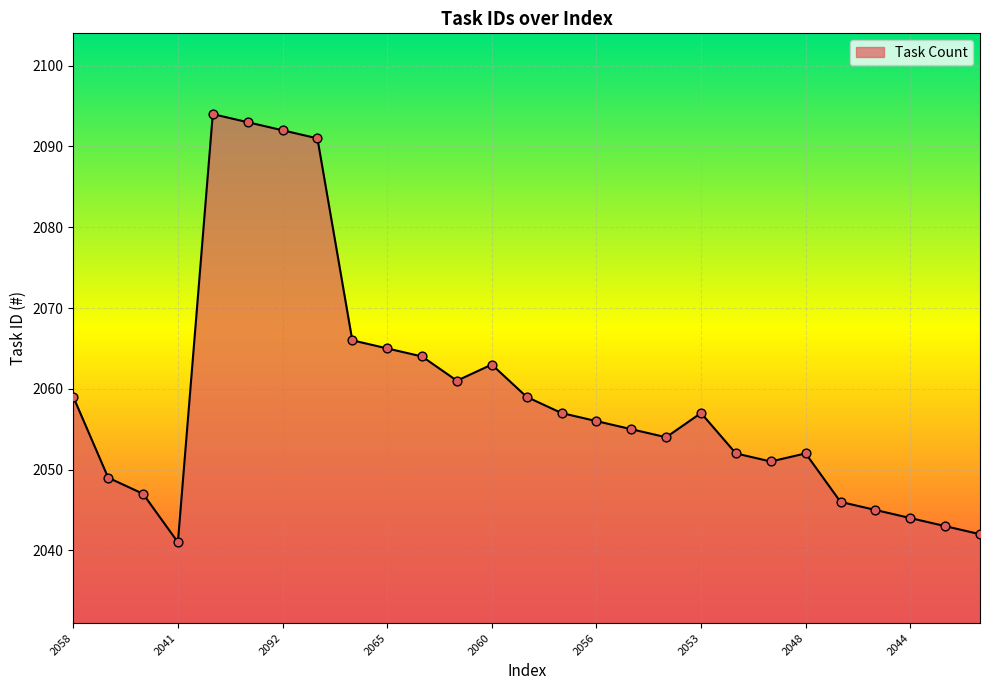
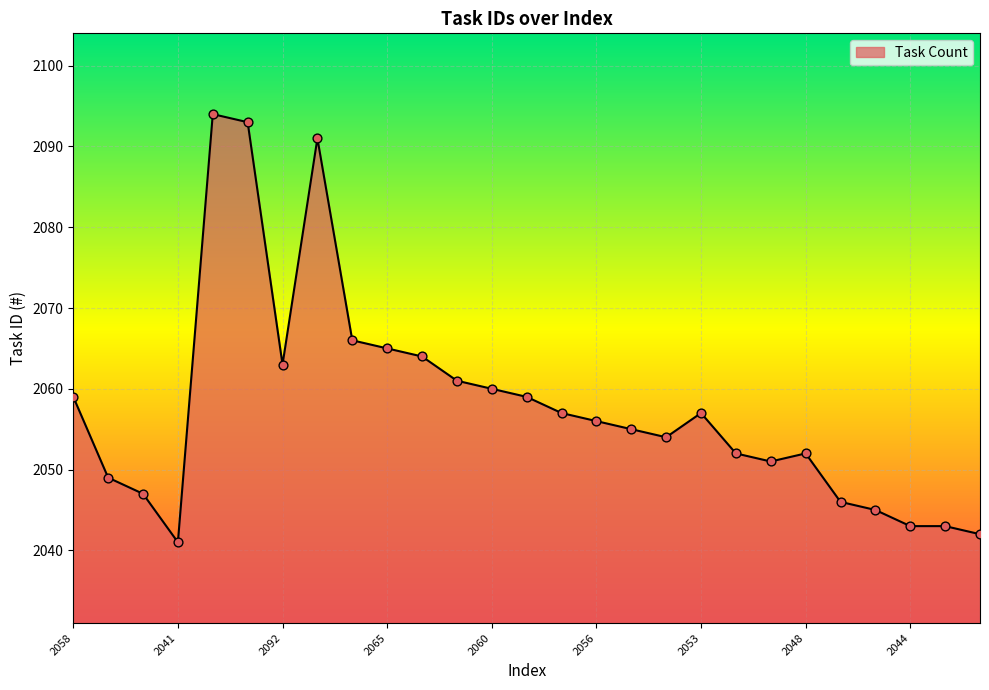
  {
    "2058": 2059,
    "2041": 2041,
-   "2092": 2092,
+   "2092": 2063,
    "2065": 2065,
-   "2060": 2063,
+   "2060": 2060,
    "2056": 2056,
    "2053": 2057,
    "2048": 2052,
-   "2044": 2044
+   "2044": 2043
  }
